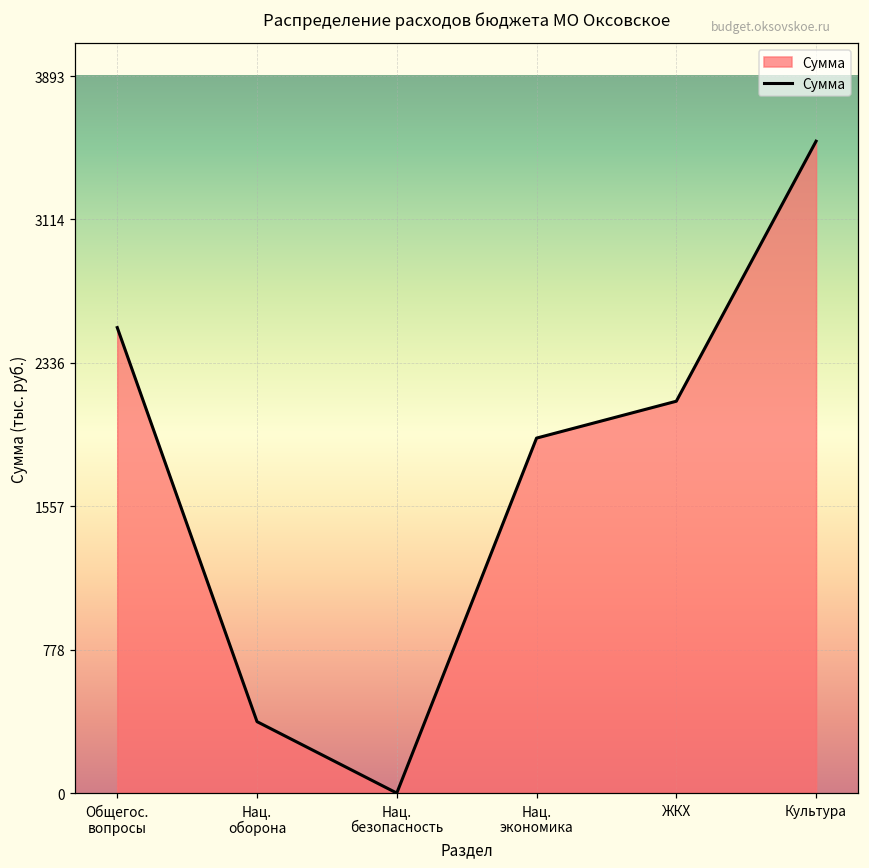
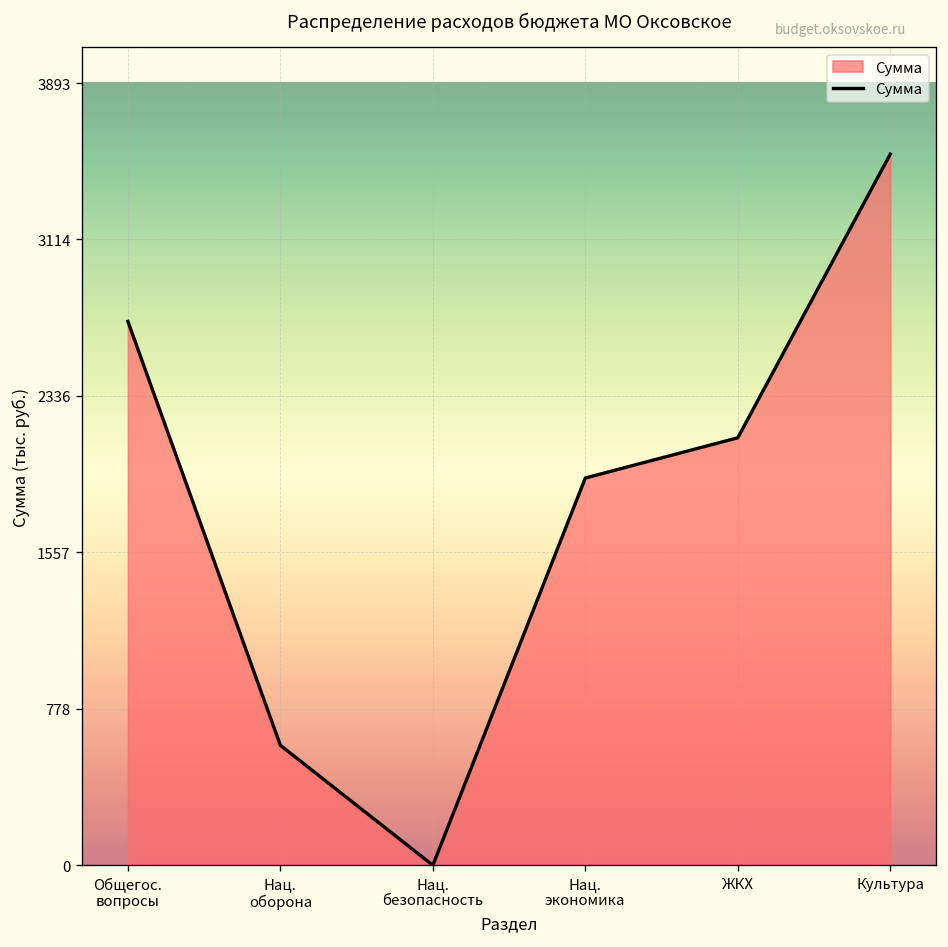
  {
-   "Общегос. вопросы": 2530,
-   "Нац. оборона": 390,
+   "Общегос. вопросы": 2710,
+   "Нац. оборона": 600,
    "Нац. безопасность": 0,
    "Нац. экономика": 1930,
    "ЖКХ": 2130,
    "Культура": 3540
  }
